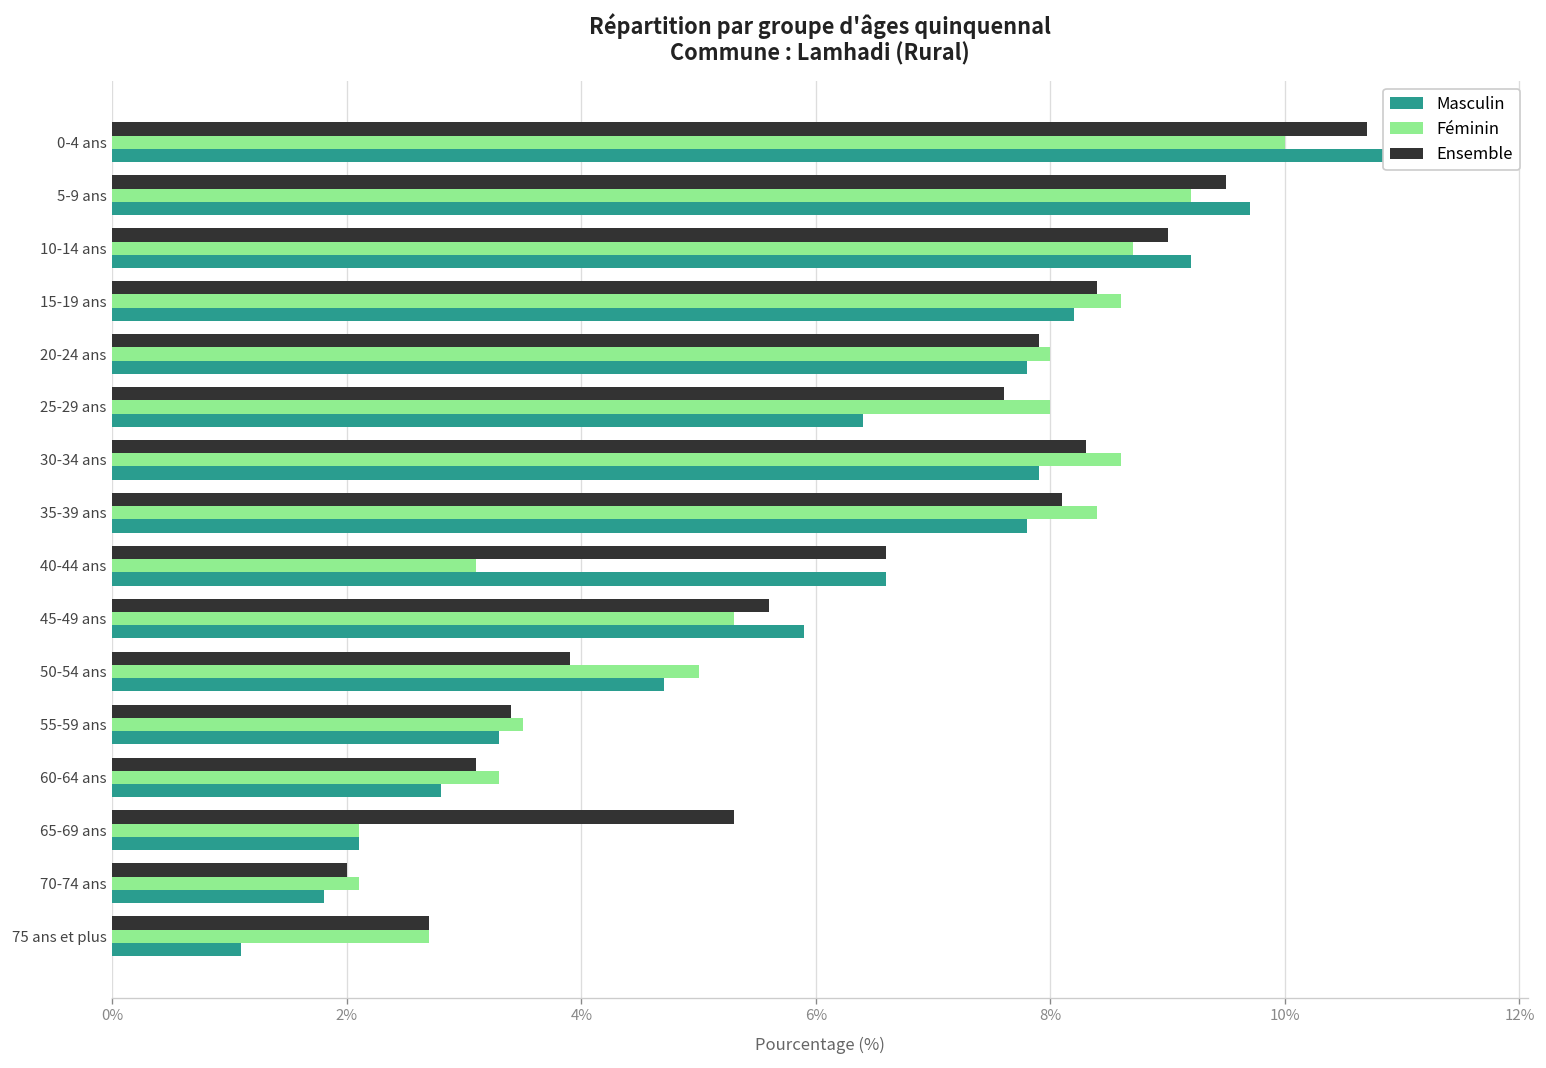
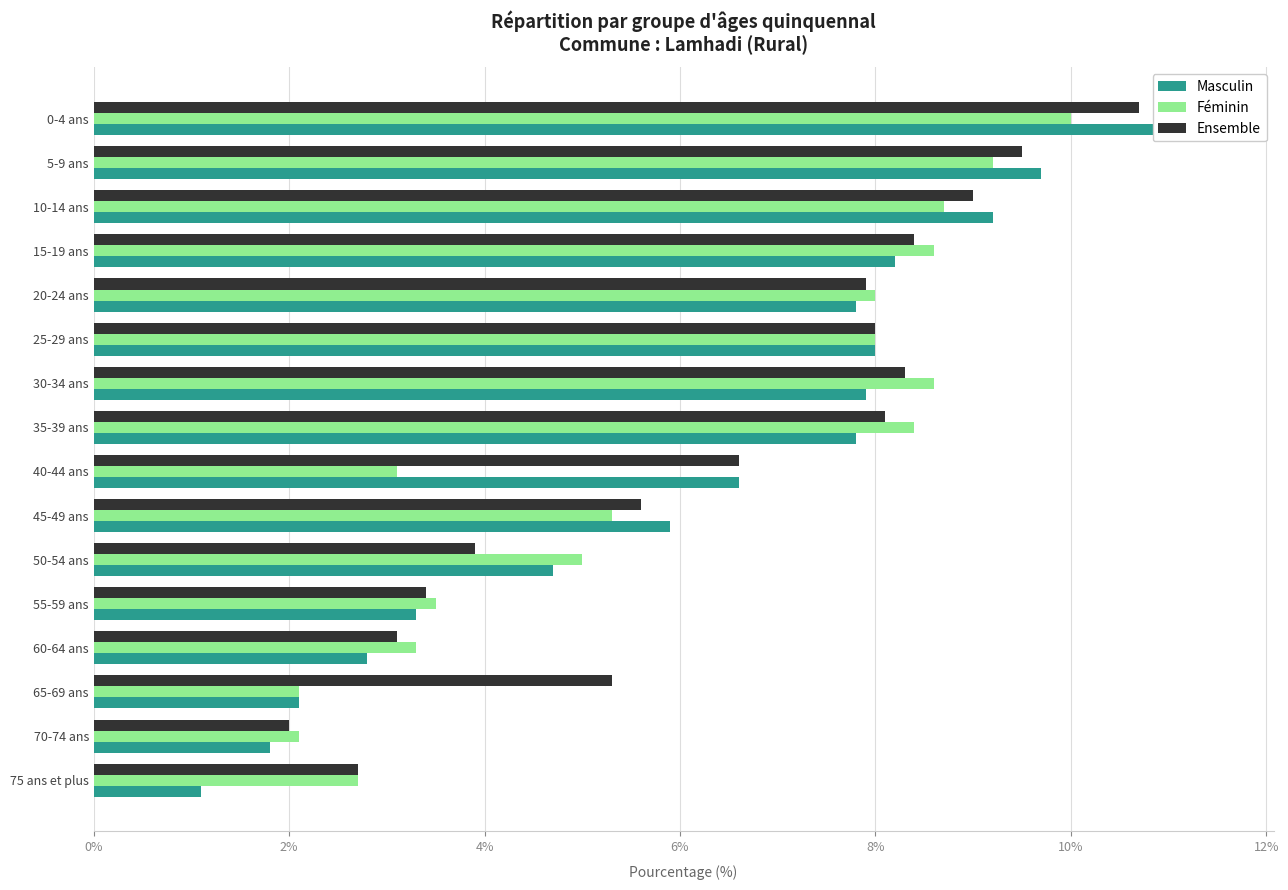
  {
    "Masculin": {
      "5-9 ans": "9.7%",
      "10-14 ans": "9.2%",
      "15-19 ans": "8.2%",
      "20-24 ans": "7.8%",
-     "25-29 ans": "6.4%",
+     "25-29 ans": "8.0%",
      "30-34 ans": "7.9%",
      "35-39 ans": "7.8%",
      "40-44 ans": "6.6%",
      "45-49 ans": "5.9%",
      "50-54 ans": "4.7%",
      "55-59 ans": "3.3%",
      "60-64 ans": "2.8%",
      "65-69 ans": "2.1%",
      "70-74 ans": "1.8%",
      "75 ans et plus": "1.1%"
    },
    "Féminin": {
      "0-4 ans": "10.0%",
      "5-9 ans": "9.2%",
      "10-14 ans": "8.7%",
      "15-19 ans": "8.6%",
      "20-24 ans": "8.0%",
      "25-29 ans": "8.0%",
      "30-34 ans": "8.6%",
      "35-39 ans": "8.4%",
      "40-44 ans": "3.1%",
      "45-49 ans": "5.3%",
      "50-54 ans": "5.0%",
      "55-59 ans": "3.5%",
      "60-64 ans": "3.3%",
      "65-69 ans": "2.1%",
      "70-74 ans": "2.1%",
      "75 ans et plus": "2.7%"
    },
    "Ensemble": {
      "0-4 ans": "10.7%",
      "5-9 ans": "9.5%",
      "10-14 ans": "9.0%",
      "15-19 ans": "8.4%",
      "20-24 ans": "7.9%",
-     "25-29 ans": "7.6%",
+     "25-29 ans": "8.0%",
      "30-34 ans": "8.3%",
      "35-39 ans": "8.1%",
      "40-44 ans": "6.6%",
      "45-49 ans": "5.6%",
      "50-54 ans": "3.9%",
      "55-59 ans": "3.4%",
      "60-64 ans": "3.1%",
      "65-69 ans": "5.3%",
      "70-74 ans": "2.0%",
      "75 ans et plus": "2.7%"
    }
  }
